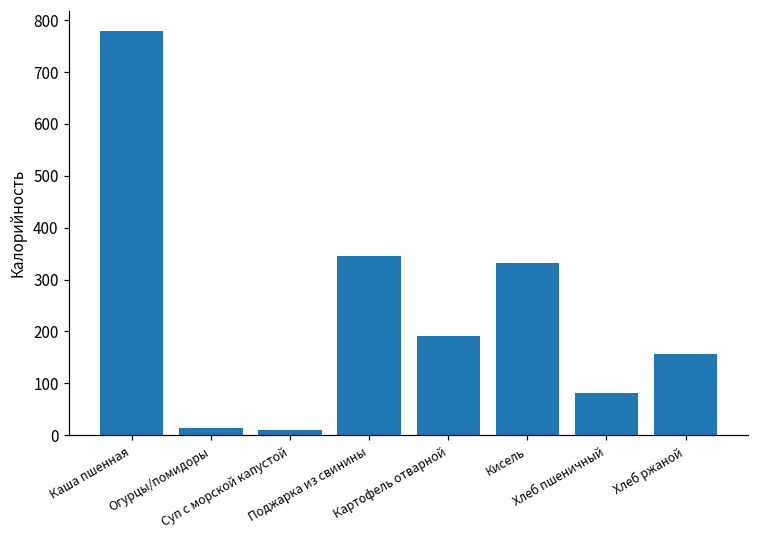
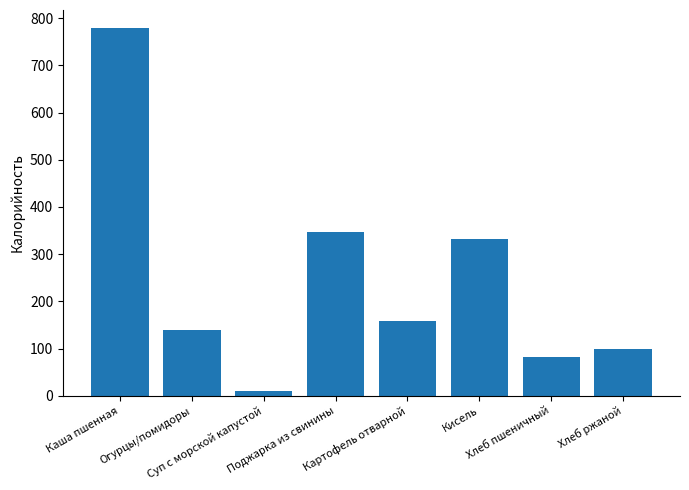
  {
    "Каша пшенная": 780,
-   "Огурцы/помидоры": 10,
+   "Огурцы/помидоры": 140,
    "Суп с морской капустой": 10,
    "Поджарка из свинины": 350,
-   "Картофель отварной": 190,
+   "Картофель отварной": 160,
    "Кисель": 330,
    "Хлеб пшеничный": 80,
-   "Хлеб ржаной": 160
+   "Хлеб ржаной": 100
  }
